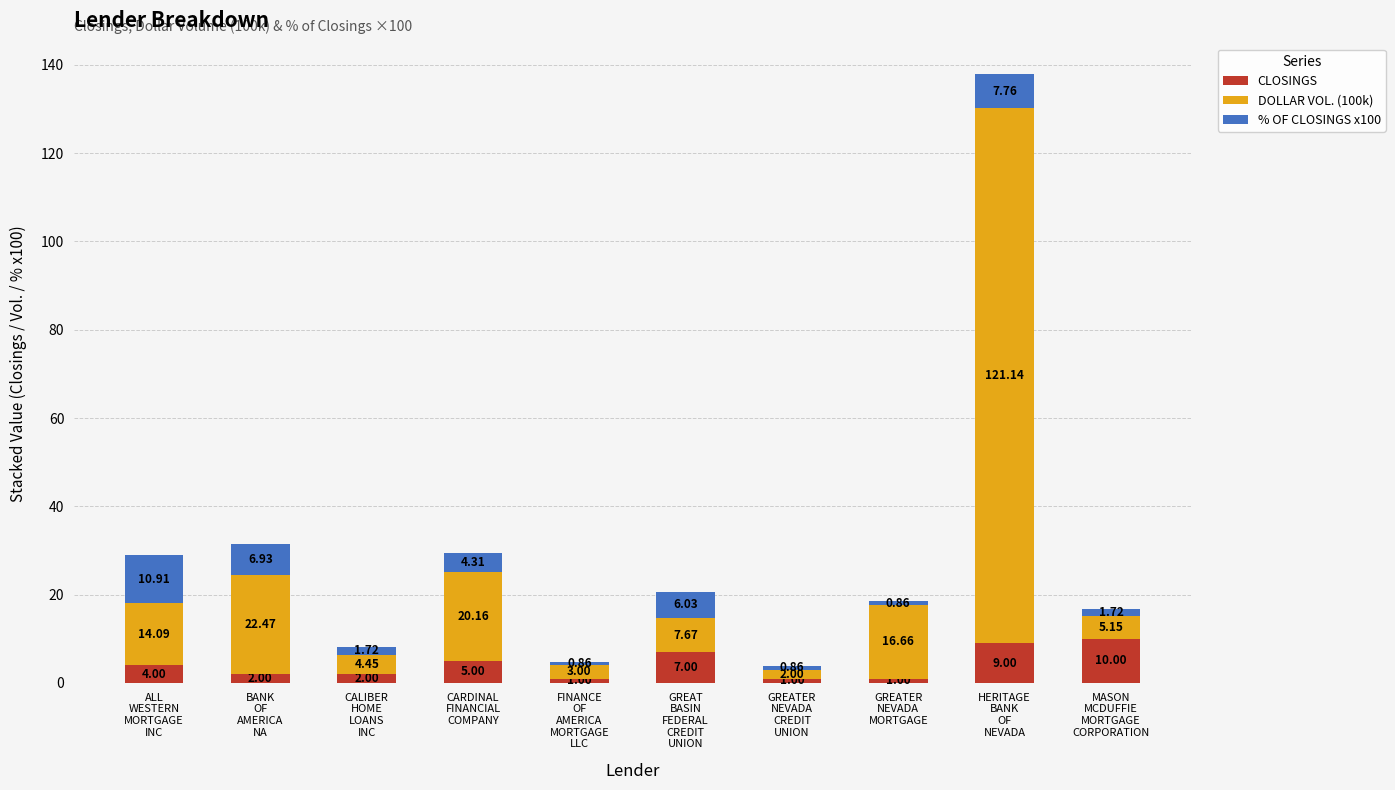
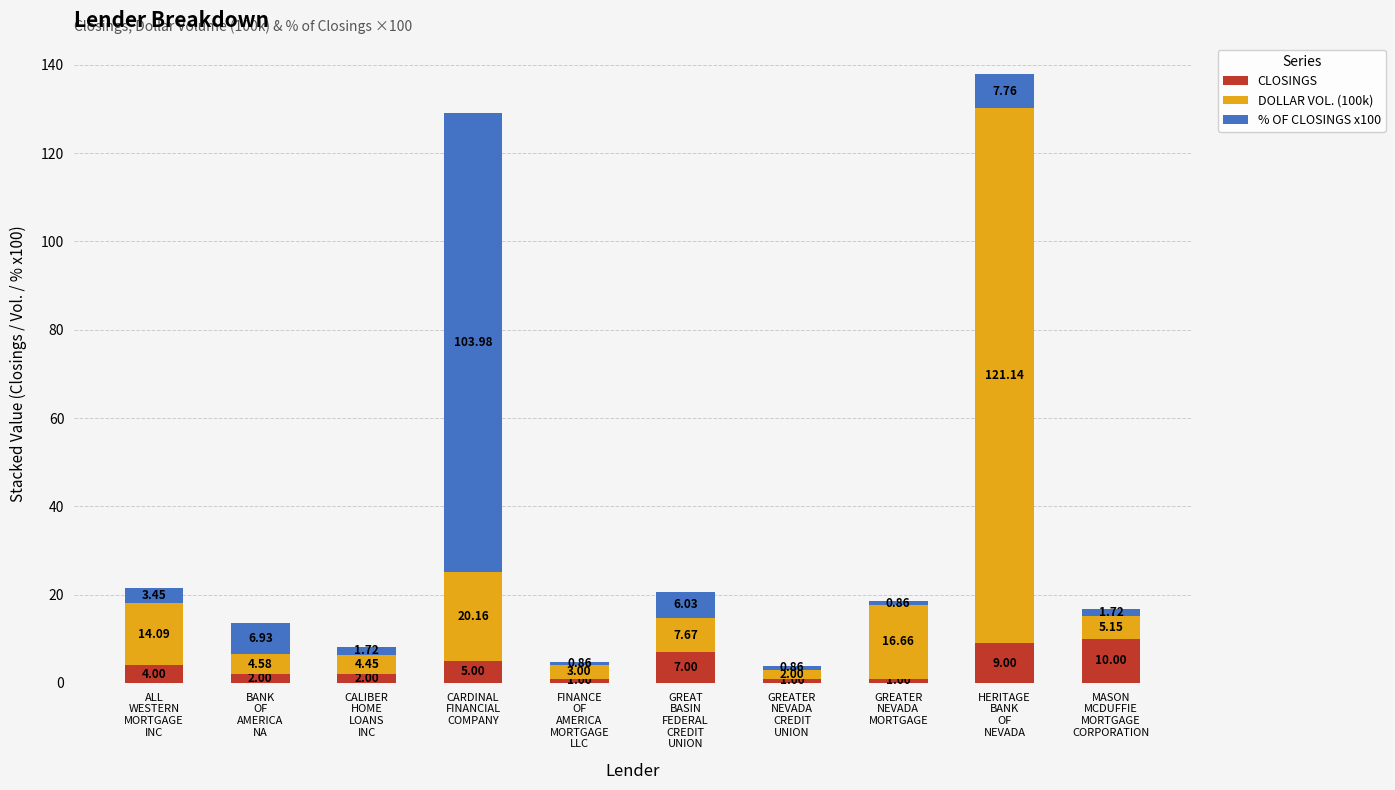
  {
    "CLOSINGS": {
      "ALL WESTERN MORTGAGE INC": 4.00,
      "BANK OF AMERICA NA": 2.00,
      "CALIBER HOME LOANS INC": 2.00,
      "CARDINAL FINANCIAL COMPANY": 5.00,
      "GREAT BASIN FEDERAL CREDIT UNION": 7.00,
      "GREATER NEVADA MORTGAGE": 1.00,
      "HERITAGE BANK OF NEVADA": 9.00,
      "MASON MCDUFFIE MORTGAGE CORPORATION": 10.00
    },
    "DOLLAR VOL. (100k)": {
      "ALL WESTERN MORTGAGE INC": 14.09,
-     "BANK OF AMERICA NA": 22.47,
+     "BANK OF AMERICA NA": 4.58,
      "CALIBER HOME LOANS INC": 4.45,
      "CARDINAL FINANCIAL COMPANY": 20.16,
      "GREAT BASIN FEDERAL CREDIT UNION": 7.67,
      "GREATER NEVADA MORTGAGE": 16.66,
      "HERITAGE BANK OF NEVADA": 121.14,
      "MASON MCDUFFIE MORTGAGE CORPORATION": 5.15
    },
    "% OF CLOSINGS x100": {
-     "ALL WESTERN MORTGAGE INC": 10.91,
+     "ALL WESTERN MORTGAGE INC": 3.45,
      "BANK OF AMERICA NA": 6.93,
      "CALIBER HOME LOANS INC": 1.72,
-     "CARDINAL FINANCIAL COMPANY": 4.31,
+     "CARDINAL FINANCIAL COMPANY": 103.98,
      "GREAT BASIN FEDERAL CREDIT UNION": 6.03,
      "GREATER NEVADA MORTGAGE": 0.86,
      "HERITAGE BANK OF NEVADA": 7.76,
      "MASON MCDUFFIE MORTGAGE CORPORATION": 1.72
    }
  }
